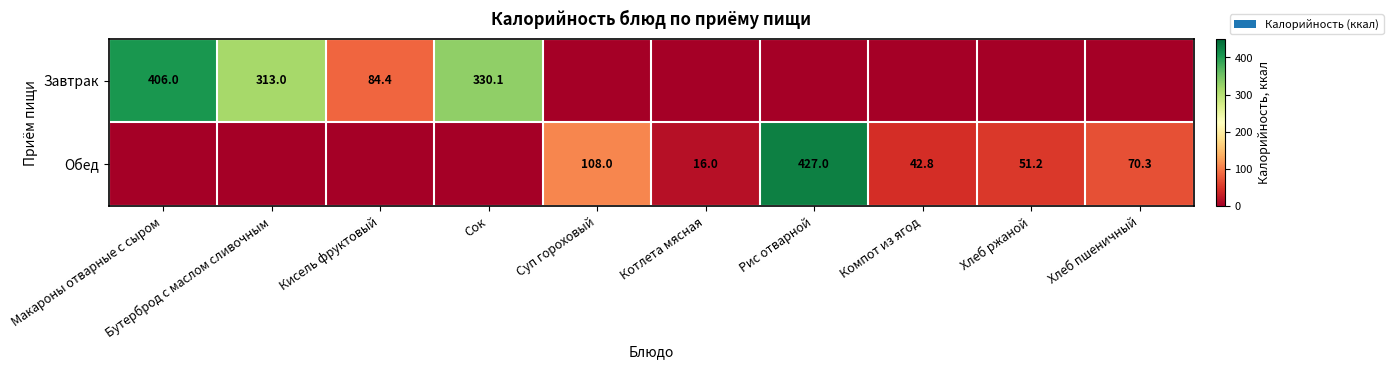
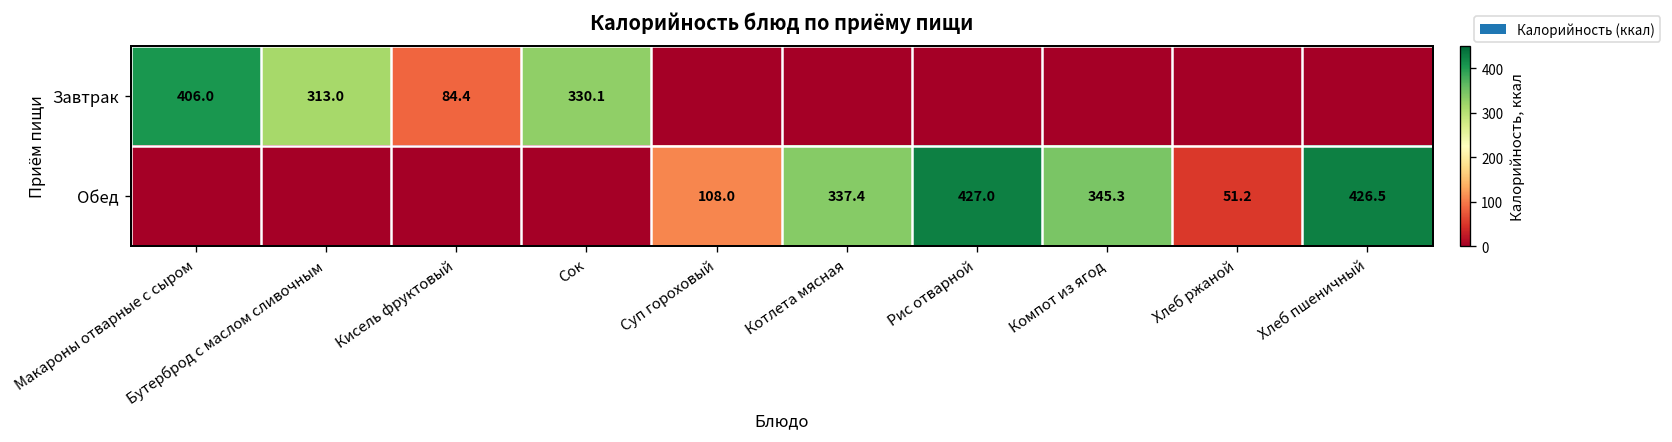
  {
    "Завтрак": {
      "Макароны отварные с сыром": 406.0,
      "Бутерброд с маслом сливочным": 313.0,
      "Кисель фруктовый": 84.4,
      "Сок": 330.1
    },
    "Обед": {
      "Суп гороховый": 108.0,
-     "Котлета мясная": 16.0,
+     "Котлета мясная": 337.4,
      "Рис отварной": 427.0,
-     "Компот из ягод": 42.8,
+     "Компот из ягод": 345.3,
      "Хлеб ржаной": 51.2,
-     "Хлеб пшеничный": 70.3
+     "Хлеб пшеничный": 426.5
    }
  }
